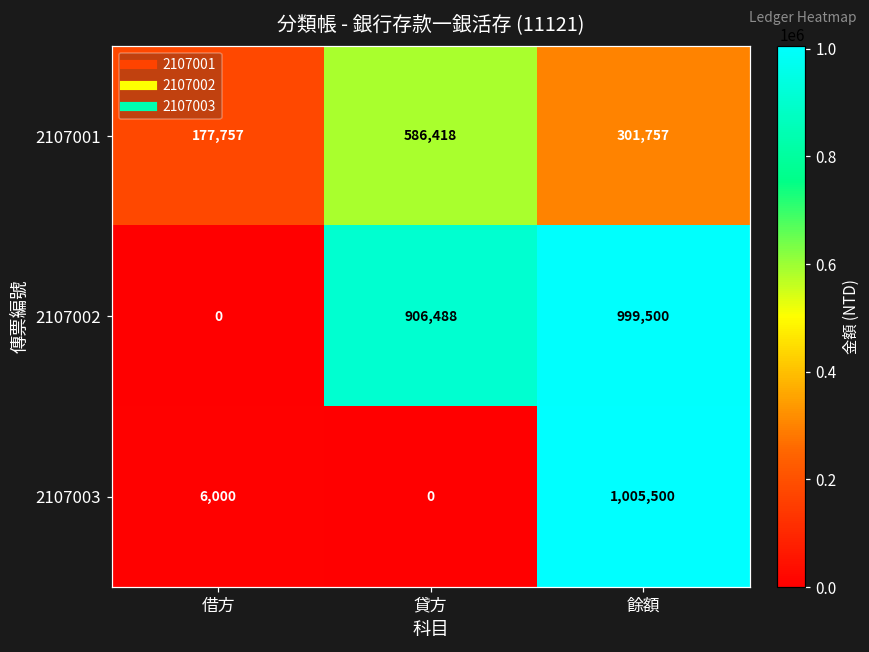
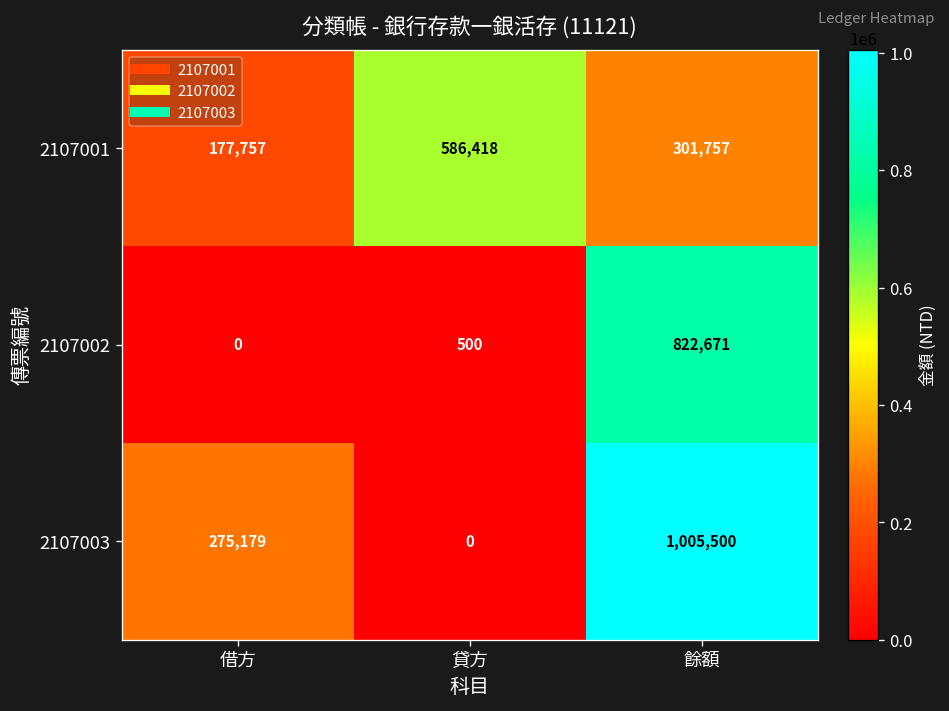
  {
    "2107001": {
      "借方": "177,757",
      "貸方": "586,418",
      "餘額": "301,757"
    },
    "2107002": {
      "借方": "0",
-     "貸方": "906,488",
-     "餘額": "999,500"
+     "貸方": "500",
+     "餘額": "822,671"
    },
    "2107003": {
-     "借方": "6,000",
+     "借方": "275,179",
      "貸方": "0",
      "餘額": "1,005,500"
    }
  }
